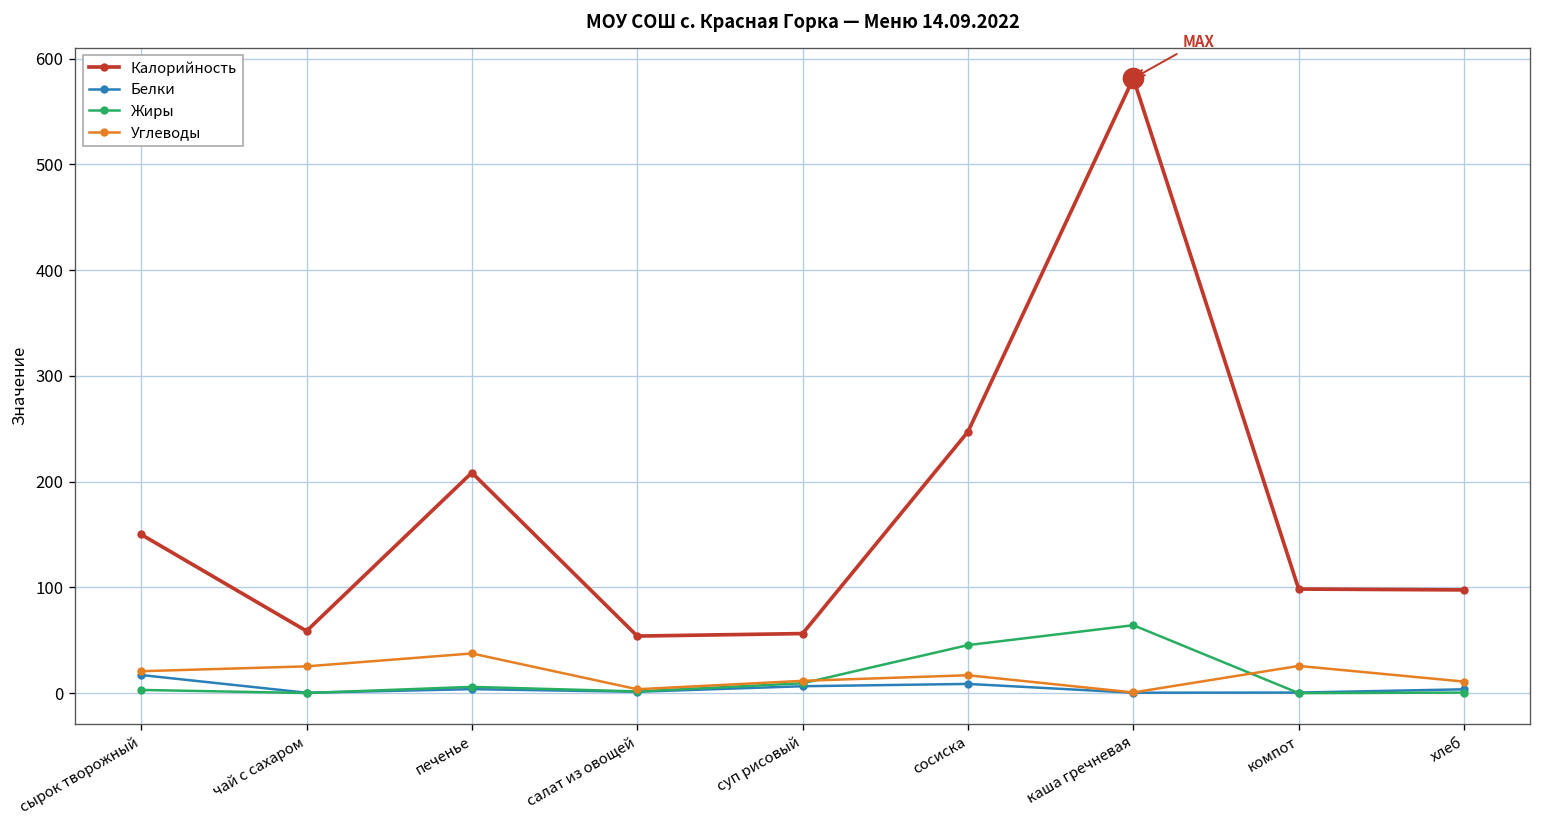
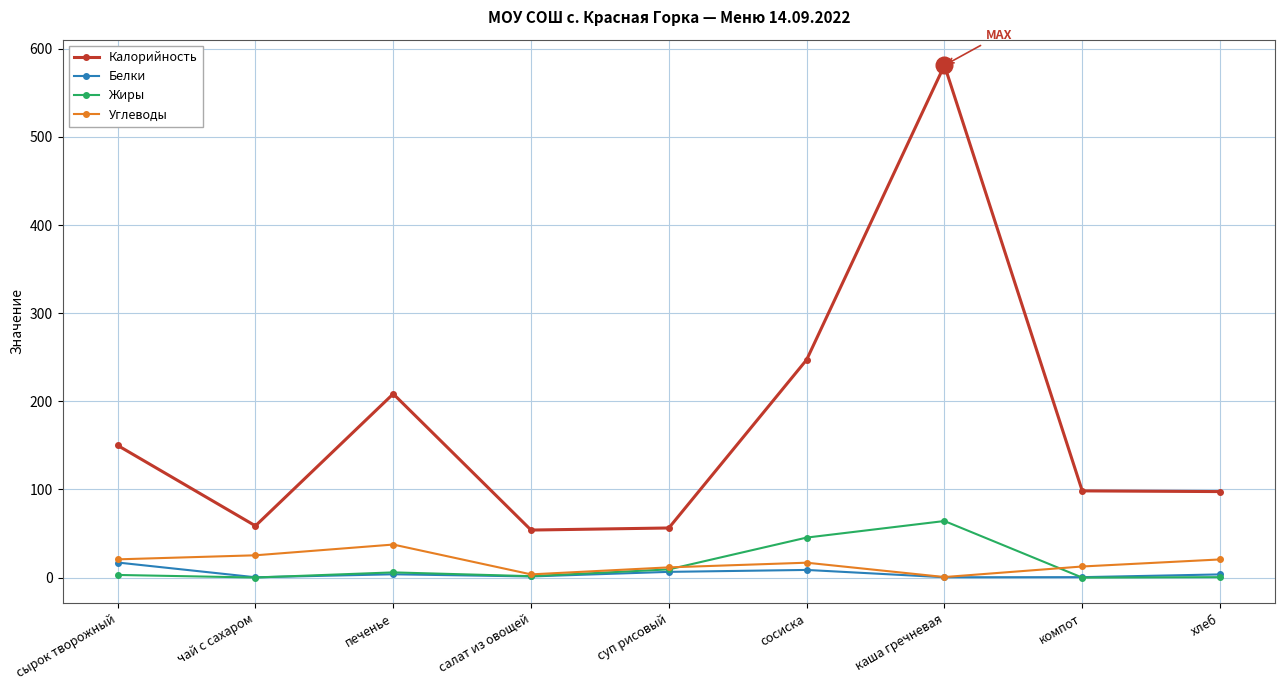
  {
    "Белки": {
      "сырок творожный": 20,
      "сосиска": 10,
      "хлеб": 0
    },
    "Жиры": {
      "сырок творожный": 0,
      "сосиска": 50,
      "каша гречневая": 60,
      "хлеб": 0
    },
    "Углеводы": {
      "сырок творожный": 20,
      "чай с сахаром": 30,
      "печенье": 40,
      "сосиска": 20,
-     "компот": 30,
-     "хлеб": 10
+     "компот": 10,
+     "хлеб": 20
    }
  }
